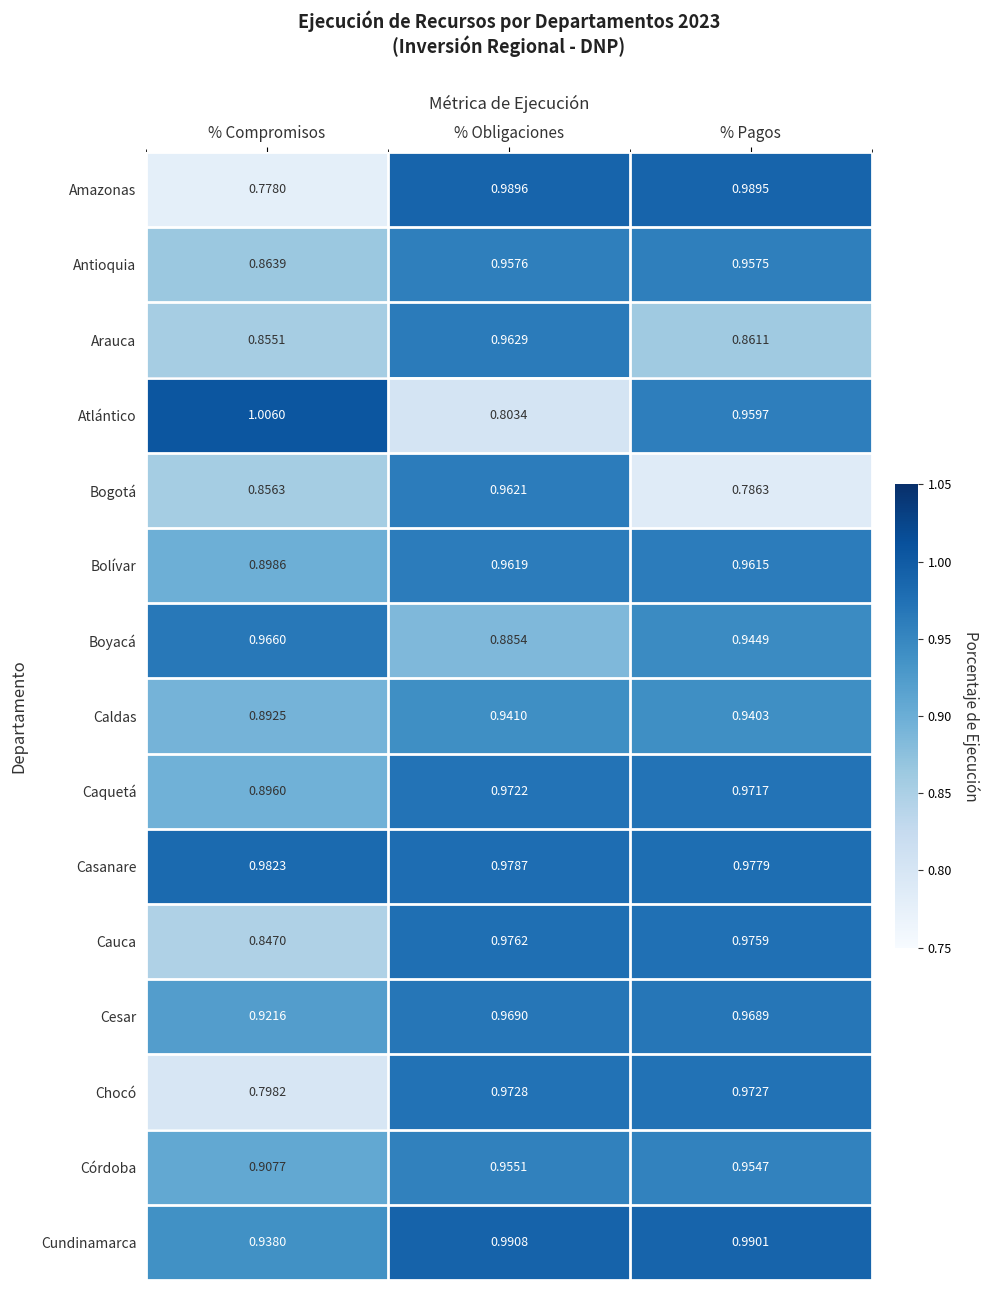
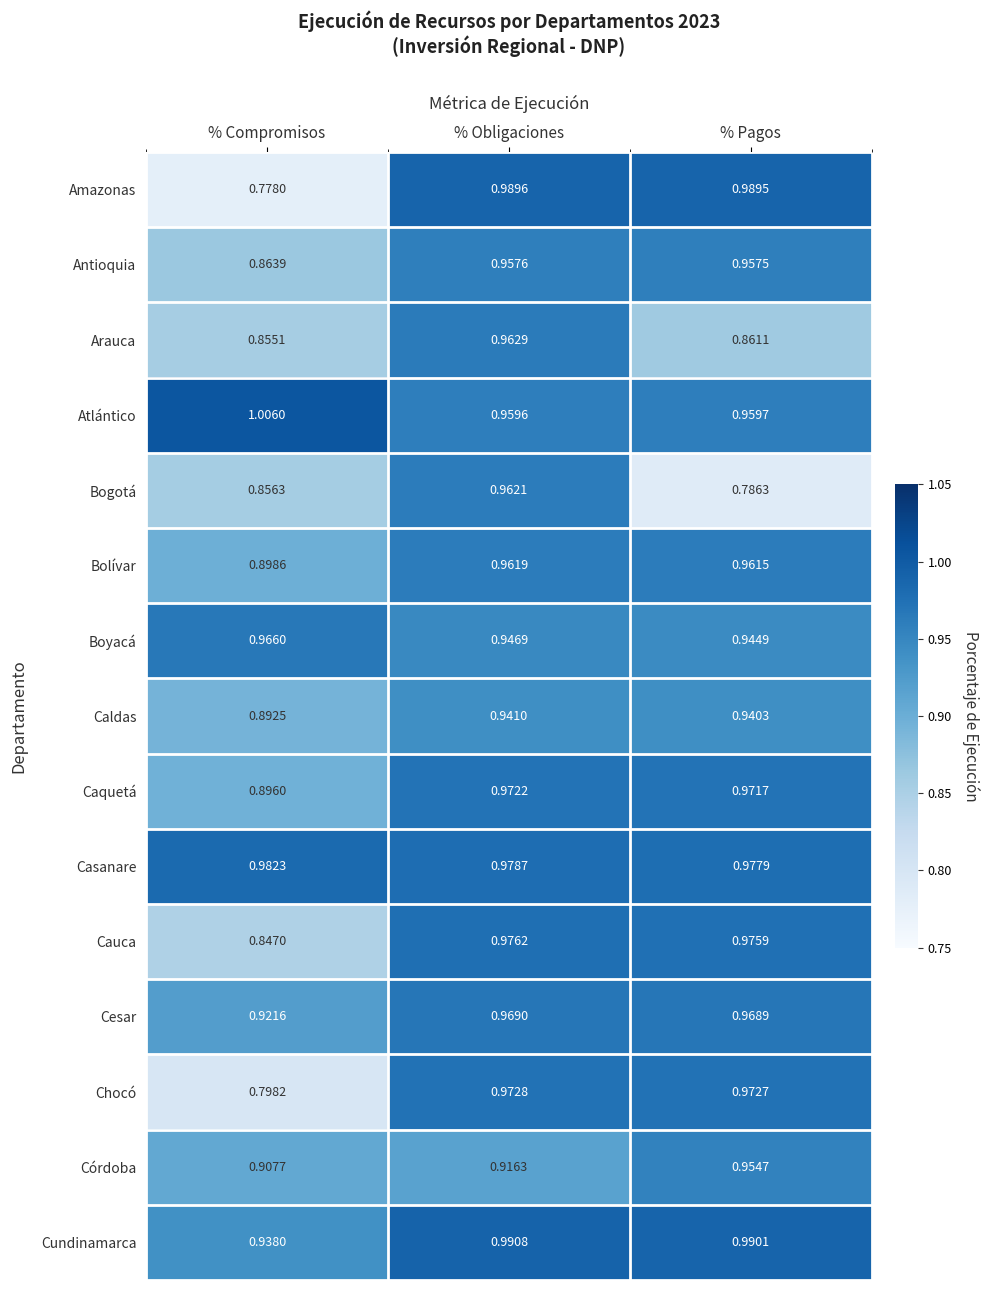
  {
    "Amazonas": {
      "% Compromisos": 0.7780,
      "% Obligaciones": 0.9896,
      "% Pagos": 0.9895
    },
    "Antioquia": {
      "% Compromisos": 0.8639,
      "% Obligaciones": 0.9576,
      "% Pagos": 0.9575
    },
    "Arauca": {
      "% Compromisos": 0.8551,
      "% Obligaciones": 0.9629,
      "% Pagos": 0.8611
    },
    "Atlántico": {
      "% Compromisos": 1.0060,
-     "% Obligaciones": 0.8034,
+     "% Obligaciones": 0.9596,
      "% Pagos": 0.9597
    },
    "Bogotá": {
      "% Compromisos": 0.8563,
      "% Obligaciones": 0.9621,
      "% Pagos": 0.7863
    },
    "Bolívar": {
      "% Compromisos": 0.8986,
      "% Obligaciones": 0.9619,
      "% Pagos": 0.9615
    },
    "Boyacá": {
      "% Compromisos": 0.9660,
-     "% Obligaciones": 0.8854,
+     "% Obligaciones": 0.9469,
      "% Pagos": 0.9449
    },
    "Caldas": {
      "% Compromisos": 0.8925,
      "% Obligaciones": 0.9410,
      "% Pagos": 0.9403
    },
    "Caquetá": {
      "% Compromisos": 0.8960,
      "% Obligaciones": 0.9722,
      "% Pagos": 0.9717
    },
    "Casanare": {
      "% Compromisos": 0.9823,
      "% Obligaciones": 0.9787,
      "% Pagos": 0.9779
    },
    "Cauca": {
      "% Compromisos": 0.8470,
      "% Obligaciones": 0.9762,
      "% Pagos": 0.9759
    },
    "Cesar": {
      "% Compromisos": 0.9216,
      "% Obligaciones": 0.9690,
      "% Pagos": 0.9689
    },
    "Chocó": {
      "% Compromisos": 0.7982,
      "% Obligaciones": 0.9728,
      "% Pagos": 0.9727
    },
    "Córdoba": {
      "% Compromisos": 0.9077,
-     "% Obligaciones": 0.9551,
+     "% Obligaciones": 0.9163,
      "% Pagos": 0.9547
    },
    "Cundinamarca": {
      "% Compromisos": 0.9380,
      "% Obligaciones": 0.9908,
      "% Pagos": 0.9901
    }
  }
